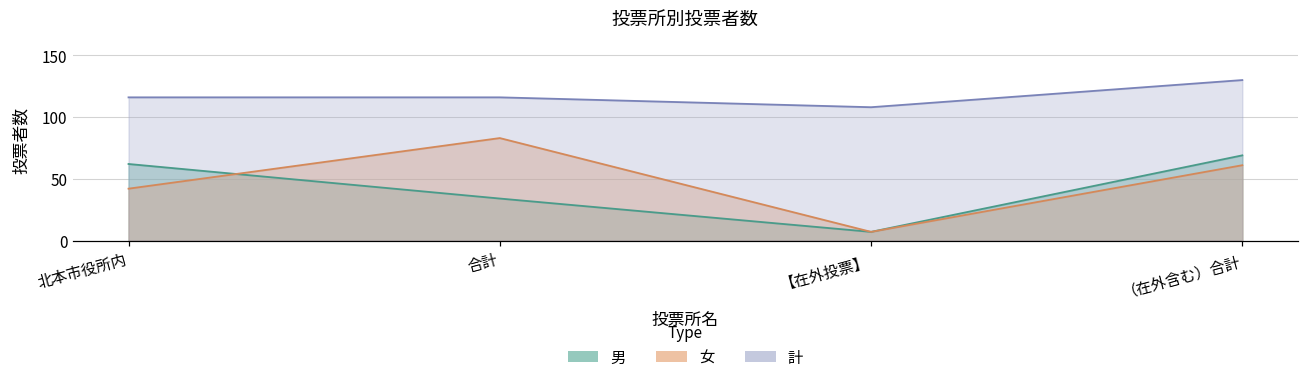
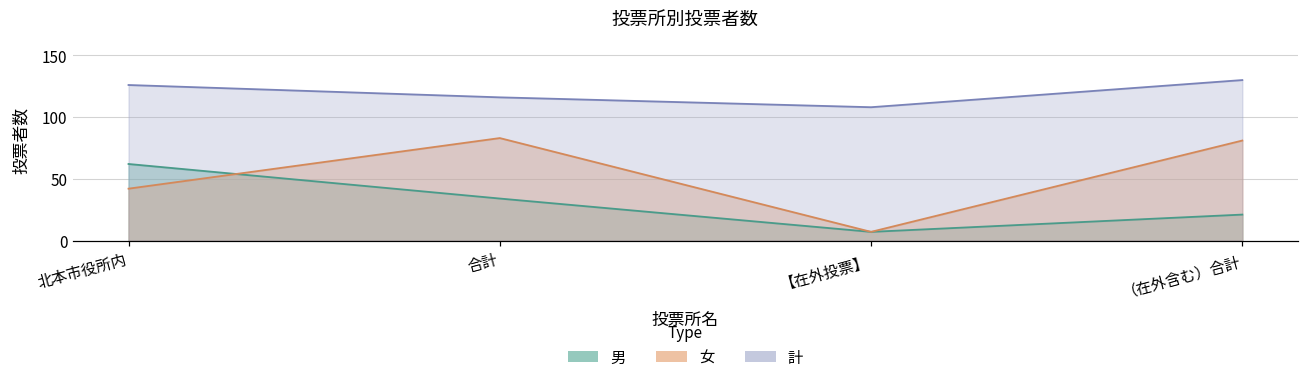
  {
    "男": {
      "北本市役所内": 62,
      "合計": 34,
-     "（在外含む）合計": 69
+     "（在外含む）合計": 21
    },
    "女": {
      "北本市役所内": 42,
      "合計": 83,
-     "（在外含む）合計": 61
+     "（在外含む）合計": 81
    },
    "計": {
-     "北本市役所内": 116,
+     "北本市役所内": 126,
      "合計": 116,
      "【在外投票】": 108,
      "（在外含む）合計": 130
    }
  }
